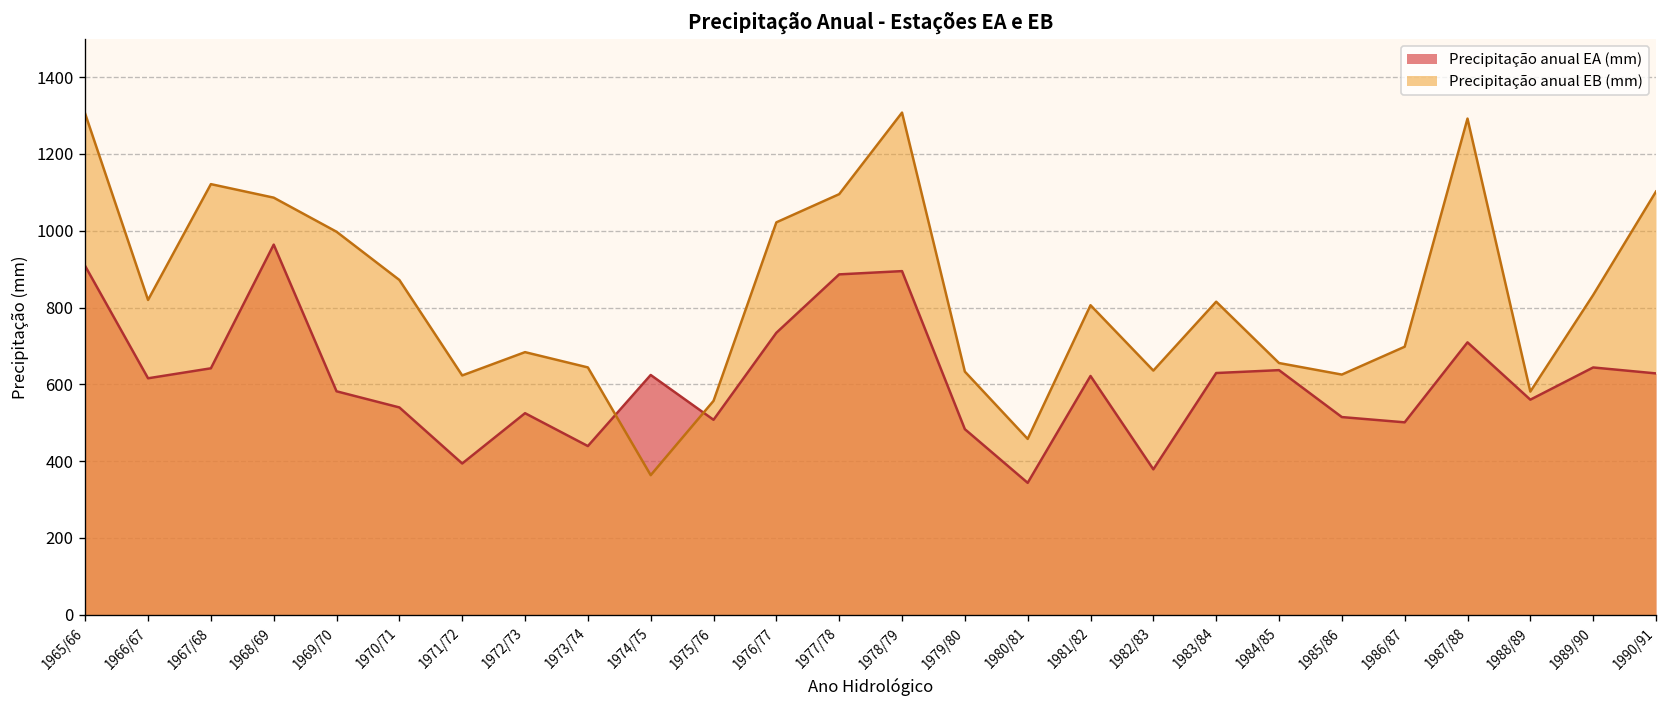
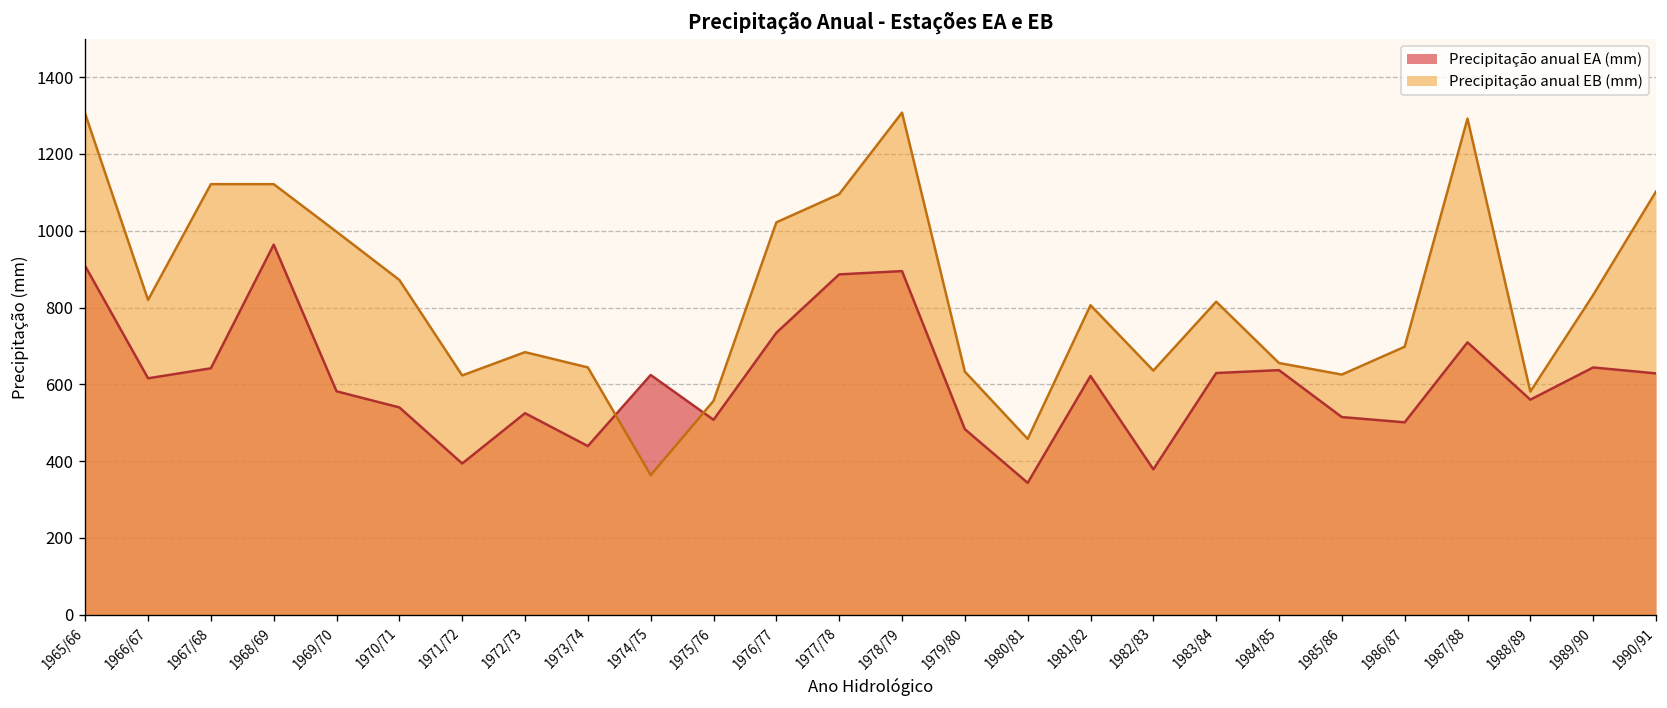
  {
    "Precipitação anual EA (mm)": {
      "1965/66": 910,
      "1966/67": 620,
      "1967/68": 640,
      "1968/69": 960,
      "1969/70": 580,
      "1970/71": 540,
      "1971/72": 390,
      "1972/73": 530,
      "1973/74": 440,
      "1974/75": 620,
      "1975/76": 510,
      "1976/77": 730,
      "1977/78": 890,
      "1978/79": 900,
      "1979/80": 480,
      "1980/81": 340,
      "1981/82": 620,
      "1982/83": 380,
      "1983/84": 630,
      "1984/85": 640,
      "1985/86": 510,
      "1986/87": 500,
      "1987/88": 710,
      "1988/89": 560,
      "1989/90": 640,
      "1990/91": 630
    },
    "Precipitação anual EB (mm)": {
      "1965/66": 1300,
      "1966/67": 820,
      "1967/68": 1120,
-     "1968/69": 1090,
+     "1968/69": 1120,
      "1969/70": 1000,
      "1970/71": 870,
      "1971/72": 620,
      "1972/73": 680,
      "1973/74": 640,
      "1974/75": 360,
      "1975/76": 560,
      "1976/77": 1020,
      "1977/78": 1100,
      "1978/79": 1310,
      "1979/80": 630,
      "1980/81": 460,
      "1981/82": 810,
      "1982/83": 640,
      "1983/84": 820,
      "1984/85": 660,
      "1985/86": 630,
      "1986/87": 700,
      "1987/88": 1290,
      "1988/89": 580,
      "1989/90": 830,
      "1990/91": 1100
    }
  }
